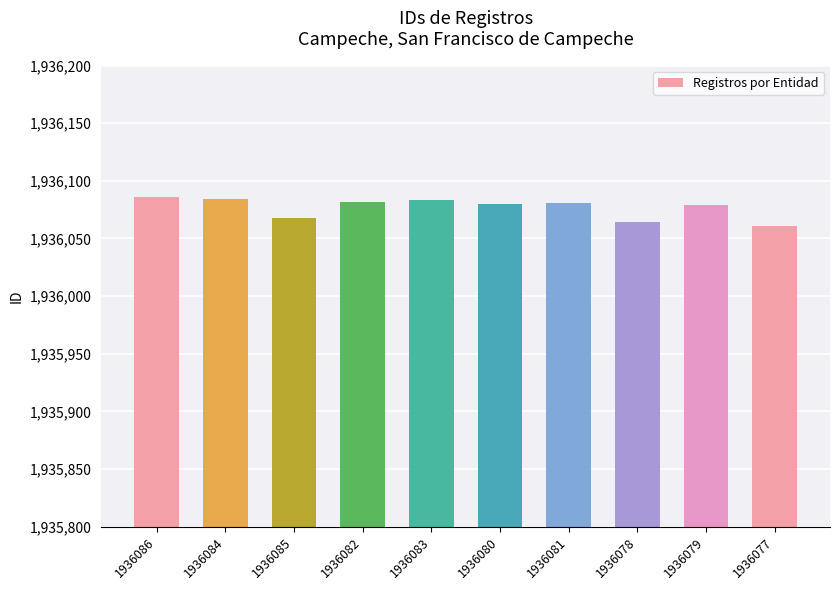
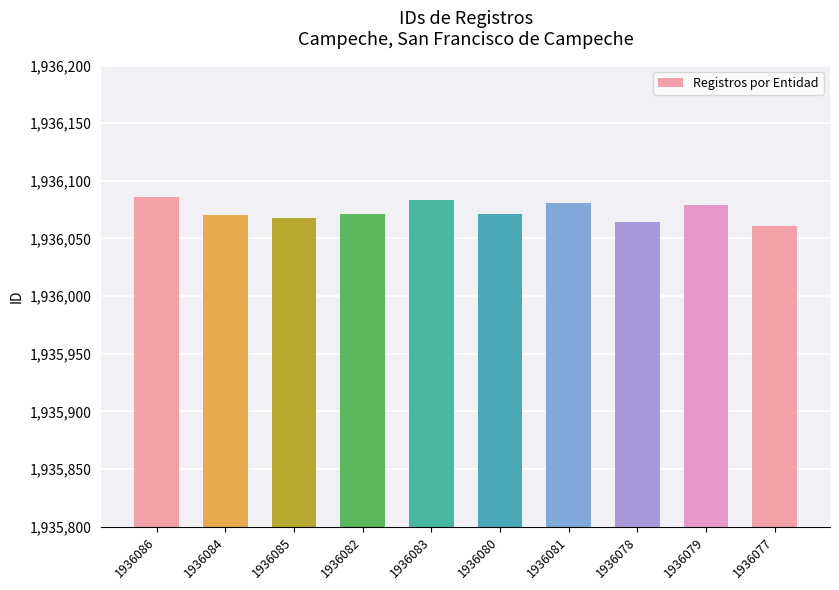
  {
    "1936086": "1,936,086",
-   "1936084": "1,936,084",
+   "1936084": "1,936,070",
    "1936085": "1,936,068",
-   "1936082": "1,936,082",
+   "1936082": "1,936,071",
    "1936083": "1,936,083",
-   "1936080": "1,936,080",
+   "1936080": "1,936,071",
    "1936081": "1,936,081",
    "1936078": "1,936,064",
    "1936079": "1,936,079",
    "1936077": "1,936,061"
  }
